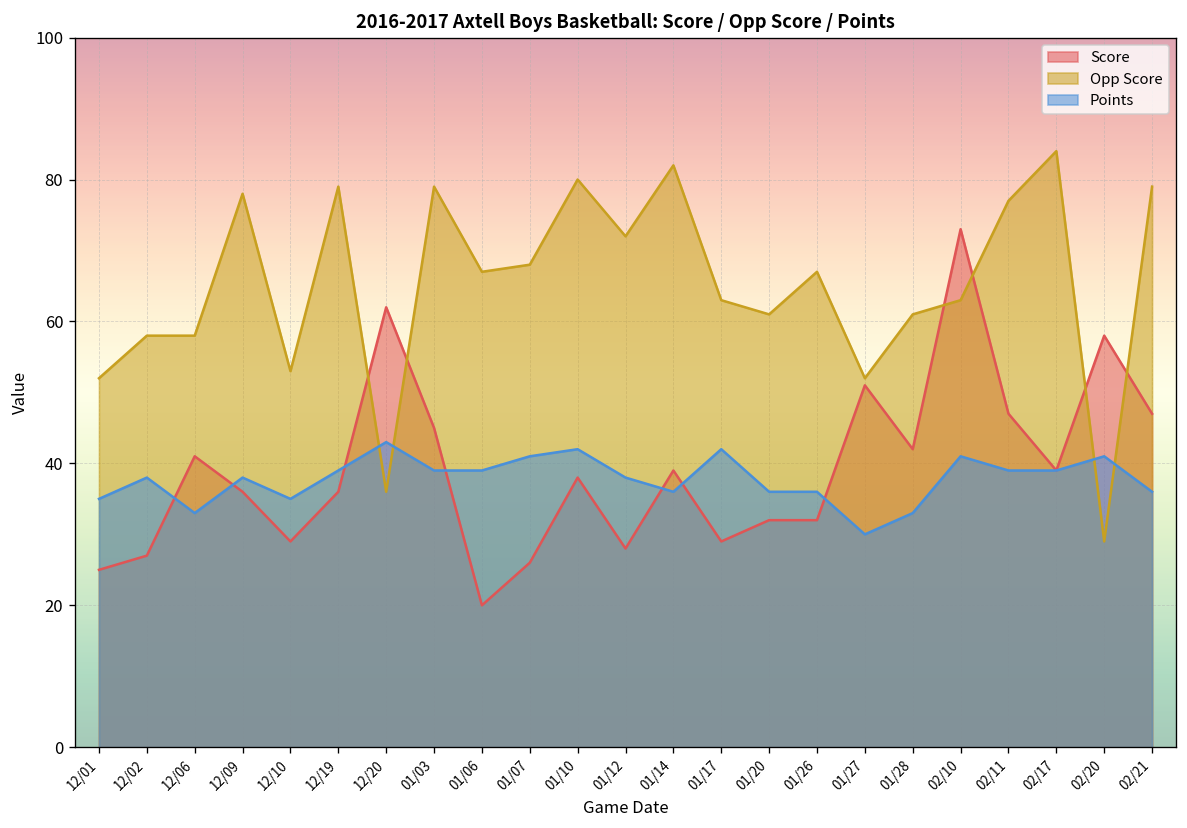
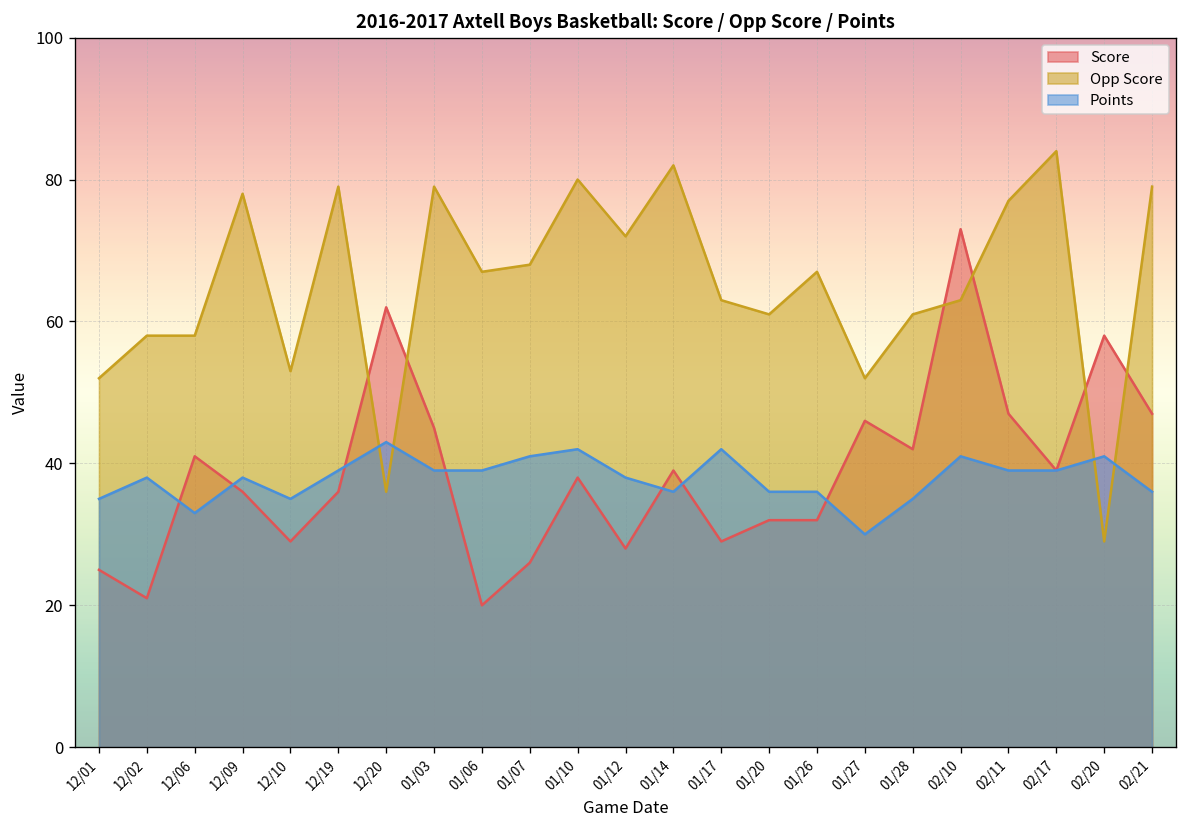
  {
    "Score": {
      "12/01": 25,
-     "12/02": 27,
+     "12/02": 21,
      "12/06": 41,
      "12/09": 36,
      "12/10": 29,
      "12/19": 36,
      "12/20": 62,
      "01/03": 45,
      "01/06": 20,
      "01/07": 26,
      "01/10": 38,
      "01/12": 28,
      "01/14": 39,
      "01/17": 29,
      "01/20": 32,
      "01/26": 32,
-     "01/27": 51,
+     "01/27": 46,
      "01/28": 42,
      "02/10": 73,
      "02/11": 47,
      "02/20": 58,
      "02/21": 47
    },
    "Opp Score": {
      "12/01": 52,
      "12/02": 58,
      "12/06": 58,
      "12/09": 78,
      "12/10": 53,
      "12/19": 79,
      "12/20": 36,
      "01/03": 79,
      "01/06": 67,
      "01/07": 68,
      "01/10": 80,
      "01/12": 72,
      "01/14": 82,
      "01/17": 63,
      "01/20": 61,
      "01/26": 67,
      "01/27": 52,
      "01/28": 61,
      "02/10": 63,
      "02/11": 77,
      "02/17": 84,
      "02/20": 29,
      "02/21": 79
    },
    "Points": {
      "12/01": 35,
      "12/02": 38,
      "12/06": 33,
      "12/09": 38,
      "12/10": 35,
      "12/19": 39,
      "12/20": 43,
      "01/03": 39,
      "01/06": 39,
      "01/07": 41,
      "01/10": 42,
      "01/12": 38,
      "01/14": 36,
      "01/17": 42,
      "01/20": 36,
      "01/26": 36,
      "01/27": 30,
-     "01/28": 33,
+     "01/28": 35,
      "02/10": 41,
      "02/11": 39,
      "02/20": 41,
      "02/21": 36
    }
  }
